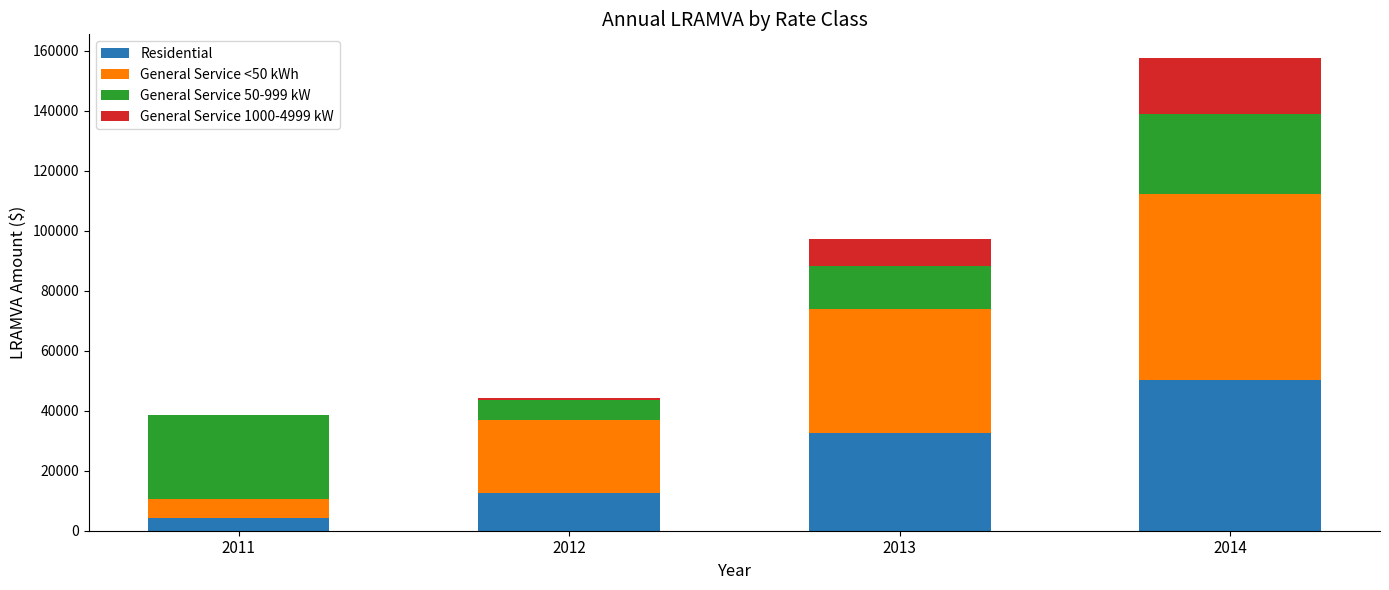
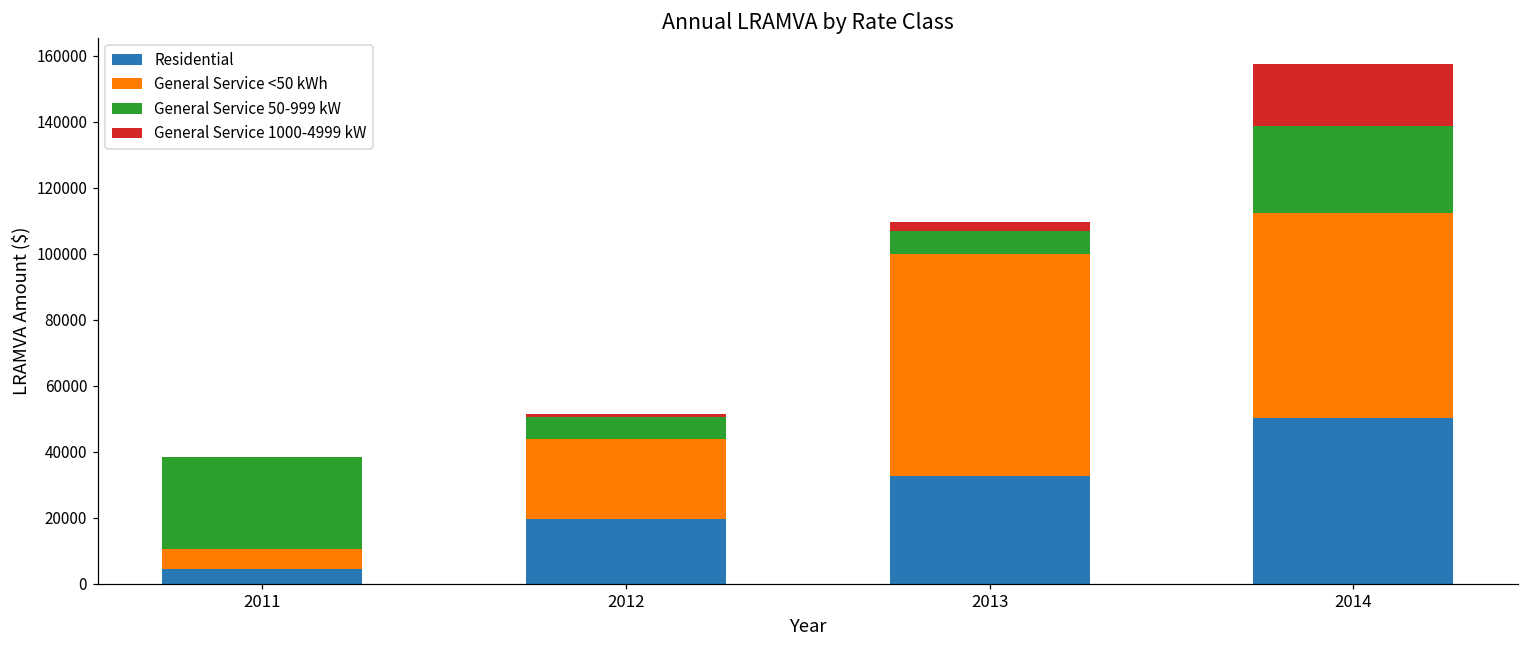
  {
    "Residential": {
      "2011": 4000,
-     "2012": 13000,
+     "2012": 20000,
      "2013": 33000,
      "2014": 50000
    },
    "General Service <50 kWh": {
      "2011": 6000,
      "2012": 24000,
-     "2013": 41000,
+     "2013": 67000,
      "2014": 62000
    },
    "General Service 50-999 kW": {
      "2011": 28000,
      "2012": 7000,
-     "2013": 14000,
+     "2013": 7000,
      "2014": 27000
    },
    "General Service 1000-4999 kW": {
      "2011": 0,
      "2012": 1000,
-     "2013": 9000,
+     "2013": 3000,
      "2014": 19000
    }
  }
